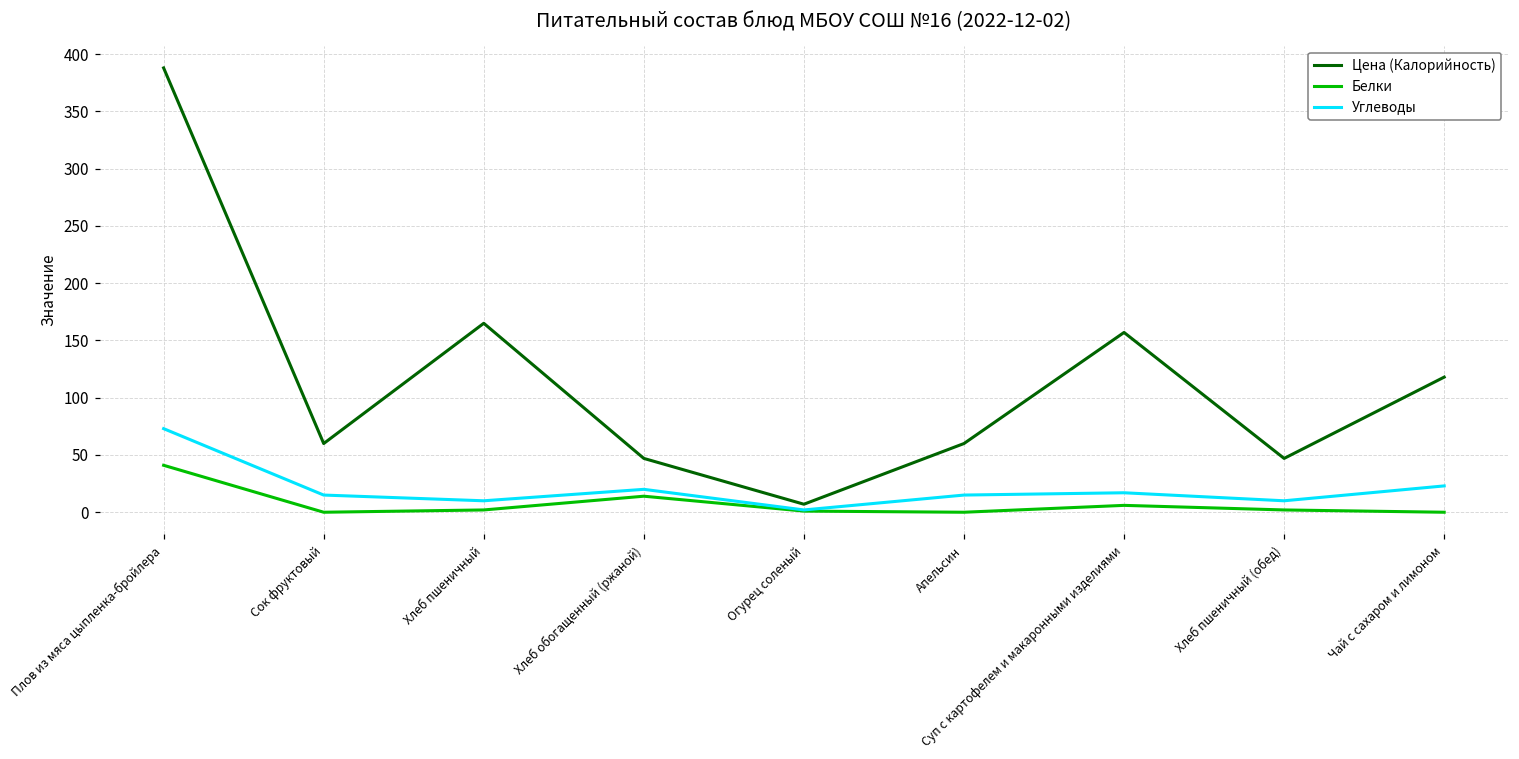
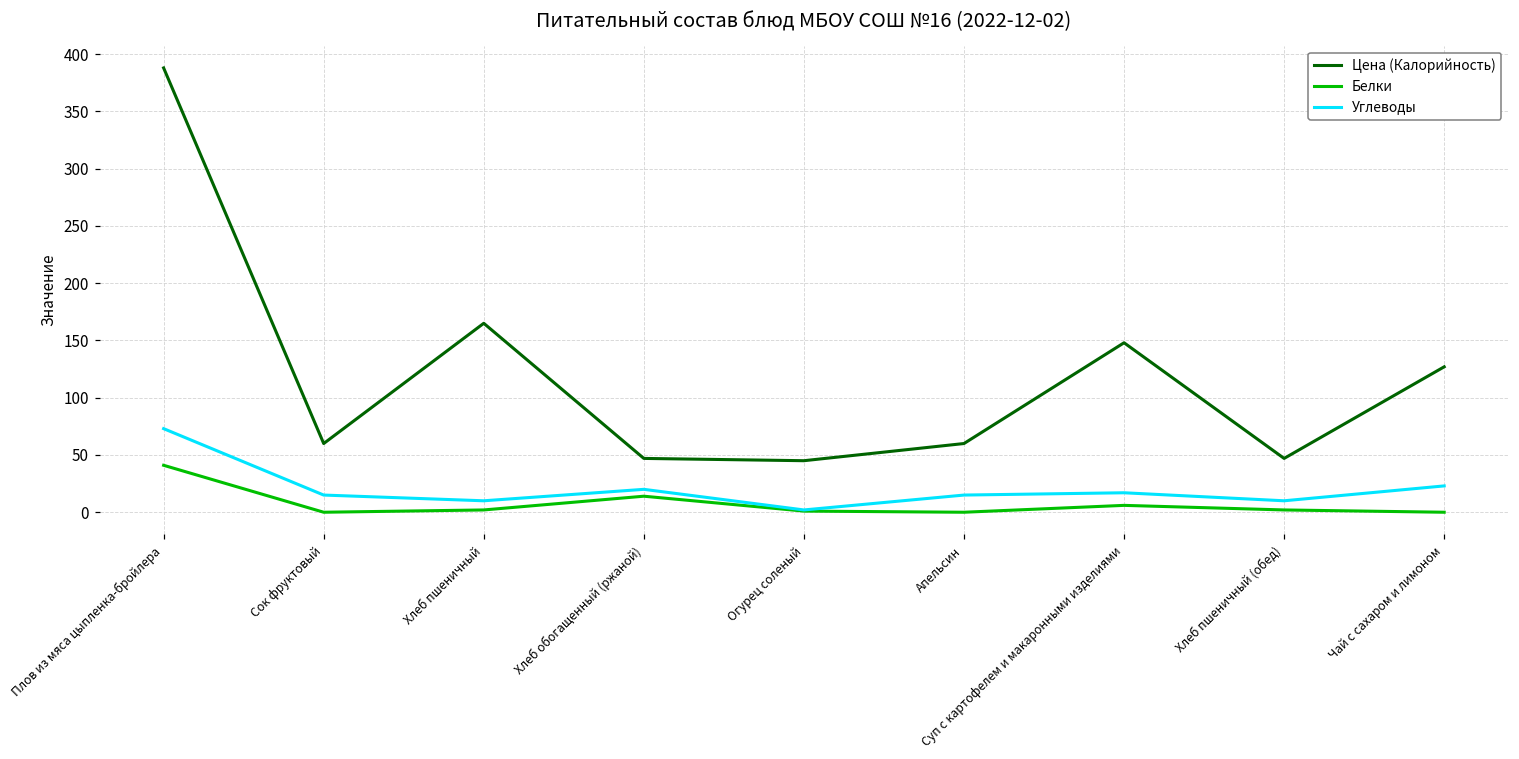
  {
    "Цена (Калорийность)": {
      "Плов из мяса цыпленка-бройлера": 388,
      "Сок фруктовый": 60,
      "Хлеб пшеничный": 165,
      "Хлеб обогащенный (ржаной)": 47,
-     "Огурец соленый": 7,
+     "Огурец соленый": 45,
      "Апельсин": 60,
-     "Суп с картофелем и макаронными изделиями": 157,
+     "Суп с картофелем и макаронными изделиями": 148,
      "Хлеб пшеничный (обед)": 47,
-     "Чай с сахаром и лимоном": 118
+     "Чай с сахаром и лимоном": 127
    },
    "Белки": {
      "Плов из мяса цыпленка-бройлера": 41,
      "Сок фруктовый": 0,
      "Хлеб пшеничный": 2,
      "Хлеб обогащенный (ржаной)": 14,
      "Апельсин": 0,
      "Суп с картофелем и макаронными изделиями": 6,
      "Хлеб пшеничный (обед)": 2,
      "Чай с сахаром и лимоном": 0
    },
    "Углеводы": {
      "Плов из мяса цыпленка-бройлера": 73,
      "Сок фруктовый": 15,
      "Хлеб пшеничный": 10,
      "Хлеб обогащенный (ржаной)": 20,
      "Апельсин": 15,
      "Суп с картофелем и макаронными изделиями": 17,
      "Хлеб пшеничный (обед)": 10,
      "Чай с сахаром и лимоном": 23
    }
  }
